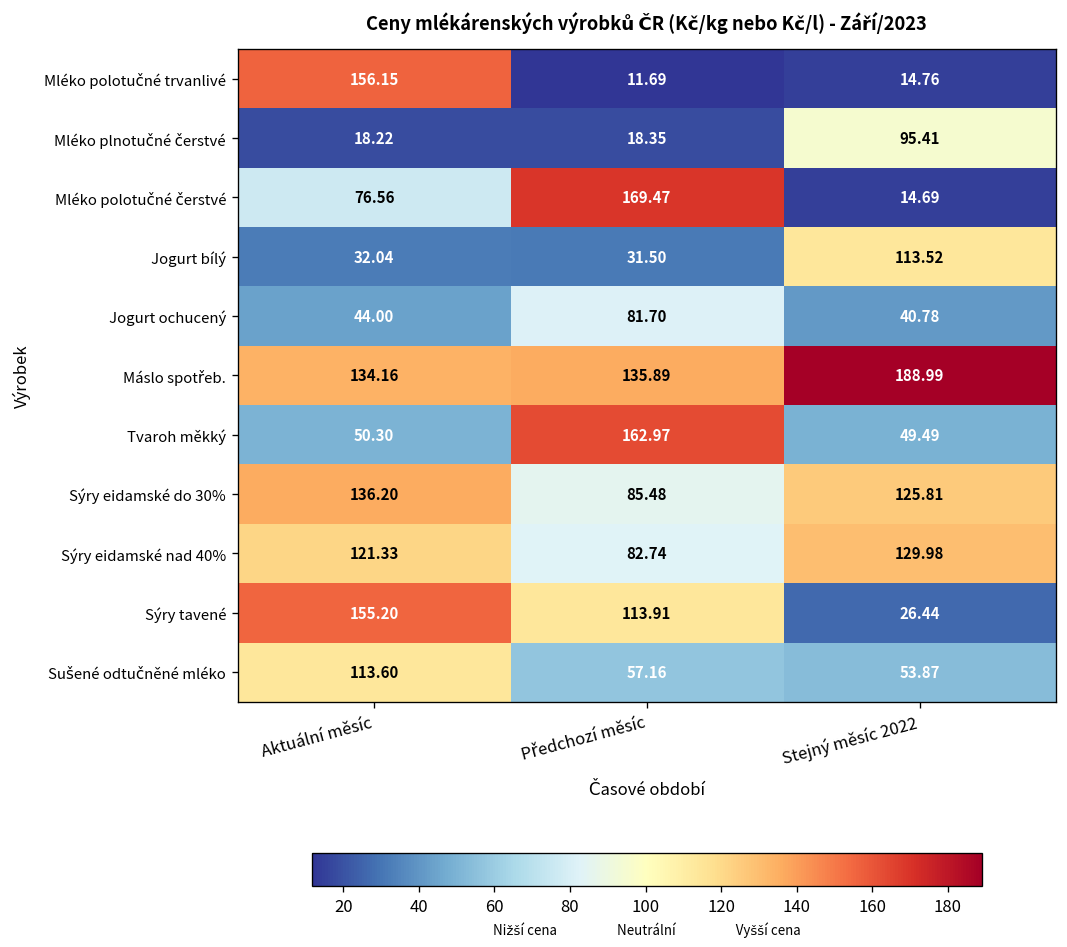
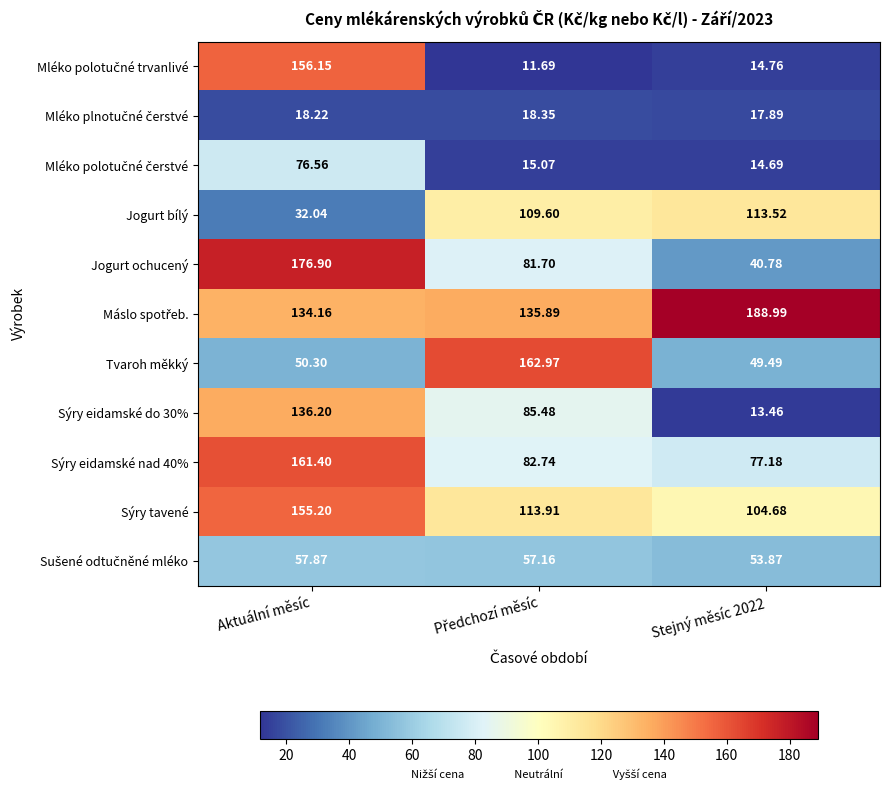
  {
    "Mléko polotučné trvanlivé": {
      "Aktuální měsíc": 156.15,
      "Předchozí měsíc": 11.69,
      "Stejný měsíc 2022": 14.76
    },
    "Mléko plnotučné čerstvé": {
      "Aktuální měsíc": 18.22,
      "Předchozí měsíc": 18.35,
-     "Stejný měsíc 2022": 95.41
+     "Stejný měsíc 2022": 17.89
    },
    "Mléko polotučné čerstvé": {
      "Aktuální měsíc": 76.56,
-     "Předchozí měsíc": 169.47,
+     "Předchozí měsíc": 15.07,
      "Stejný měsíc 2022": 14.69
    },
    "Jogurt bílý": {
      "Aktuální měsíc": 32.04,
-     "Předchozí měsíc": 31.50,
+     "Předchozí měsíc": 109.60,
      "Stejný měsíc 2022": 113.52
    },
    "Jogurt ochucený": {
-     "Aktuální měsíc": 44.00,
+     "Aktuální měsíc": 176.90,
      "Předchozí měsíc": 81.70,
      "Stejný měsíc 2022": 40.78
    },
    "Máslo spotřeb.": {
      "Aktuální měsíc": 134.16,
      "Předchozí měsíc": 135.89,
      "Stejný měsíc 2022": 188.99
    },
    "Tvaroh měkký": {
      "Aktuální měsíc": 50.30,
      "Předchozí měsíc": 162.97,
      "Stejný měsíc 2022": 49.49
    },
    "Sýry eidamské do 30%": {
      "Aktuální měsíc": 136.20,
      "Předchozí měsíc": 85.48,
-     "Stejný měsíc 2022": 125.81
+     "Stejný měsíc 2022": 13.46
    },
    "Sýry eidamské nad 40%": {
-     "Aktuální měsíc": 121.33,
+     "Aktuální měsíc": 161.40,
      "Předchozí měsíc": 82.74,
-     "Stejný měsíc 2022": 129.98
+     "Stejný měsíc 2022": 77.18
    },
    "Sýry tavené": {
      "Aktuální měsíc": 155.20,
      "Předchozí měsíc": 113.91,
-     "Stejný měsíc 2022": 26.44
+     "Stejný měsíc 2022": 104.68
    },
    "Sušené odtučněné mléko": {
-     "Aktuální měsíc": 113.60,
+     "Aktuální měsíc": 57.87,
      "Předchozí měsíc": 57.16,
      "Stejný měsíc 2022": 53.87
    }
  }
